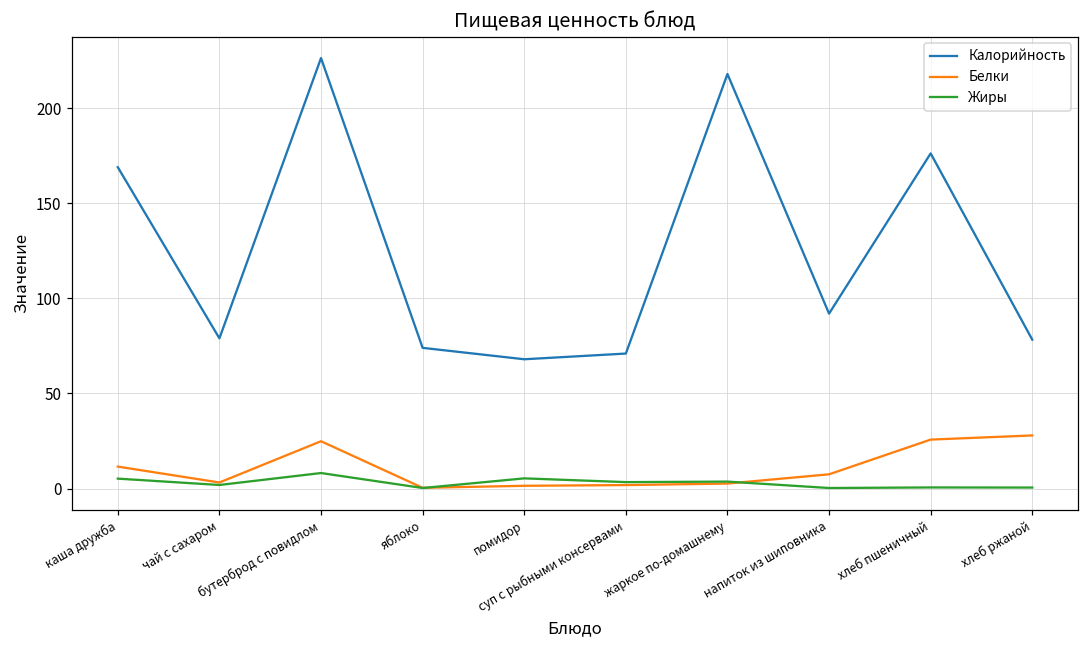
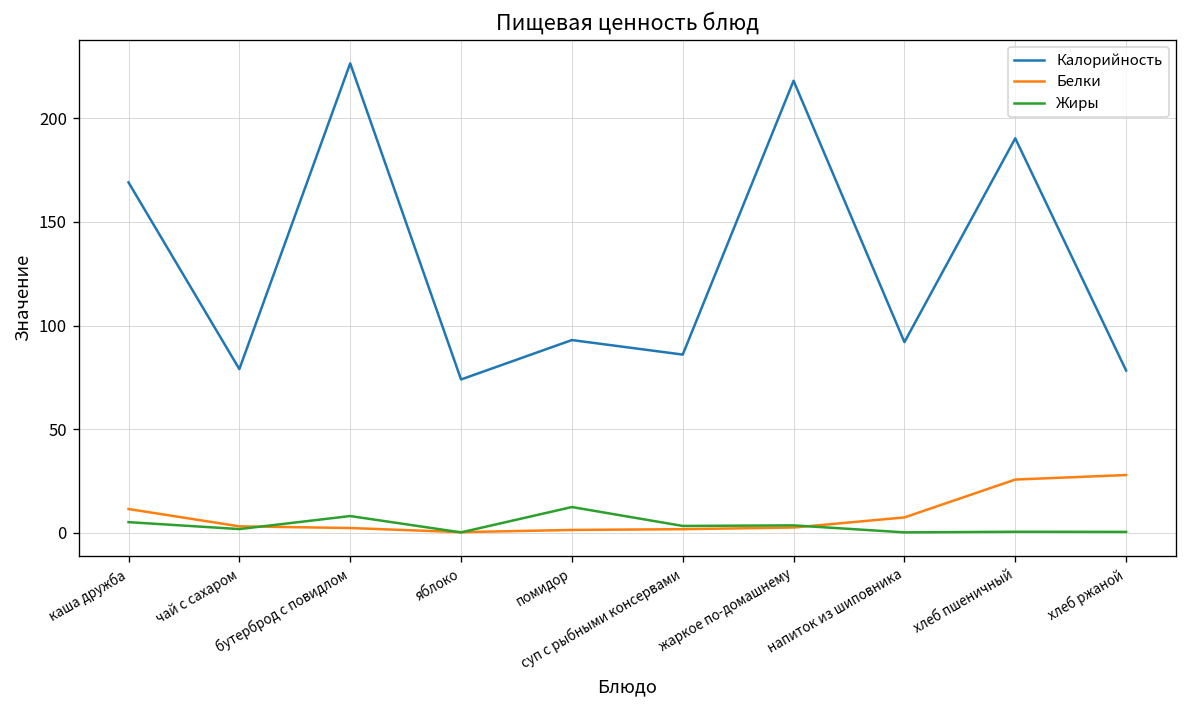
  {
    "Калорийность": {
      "каша дружба": 169,
      "чай с сахаром": 79,
      "бутерброд с повидлом": 226,
      "яблоко": 74,
-     "помидор": 68,
-     "суп с рыбными консервами": 71,
+     "помидор": 93,
+     "суп с рыбными консервами": 86,
      "жаркое по-домашнему": 218,
      "напиток из шиповника": 92,
-     "хлеб пшеничный": 176,
+     "хлеб пшеничный": 190,
      "хлеб ржаной": 78
    },
    "Белки": {
      "каша дружба": 12,
-     "бутерброд с повидлом": 25,
+     "бутерброд с повидлом": 2,
      "помидор": 1,
      "суп с рыбными консервами": 2,
      "напиток из шиповника": 8,
      "хлеб пшеничный": 26,
      "хлеб ржаной": 28
    },
    "Жиры": {
      "каша дружба": 5,
      "бутерброд с повидлом": 8,
-     "помидор": 5,
+     "помидор": 13,
      "суп с рыбными консервами": 3,
      "напиток из шиповника": 0,
      "хлеб пшеничный": 1,
      "хлеб ржаной": 1
    }
  }
